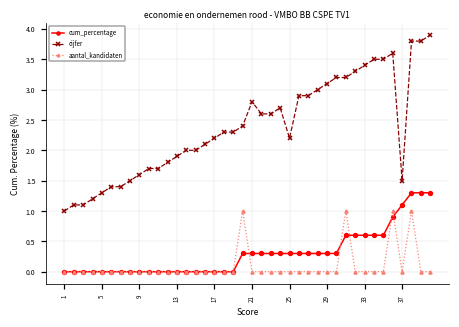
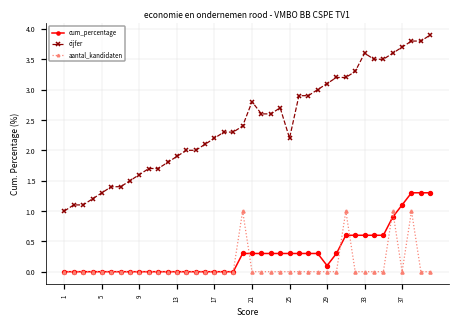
  {
    "cum_percentage": {
      "21": 0.3,
      "25": 0.3,
-     "29": 0.3,
+     "29": 0.1,
      "33": 0.6,
      "37": 1.1
    },
    "cijfer": {
      "1": 1.0,
      "5": 1.3,
      "9": 1.6,
      "13": 1.9,
      "17": 2.2,
      "21": 2.8,
      "25": 2.2,
      "29": 3.1,
-     "33": 3.4,
-     "37": 1.5
+     "33": 3.6,
+     "37": 3.7
    },
    "aantal_kandidaten": {
      "21": 0.0,
      "25": 0.0,
      "29": 0.0,
      "33": 0.0,
      "37": 0.0
    }
  }
